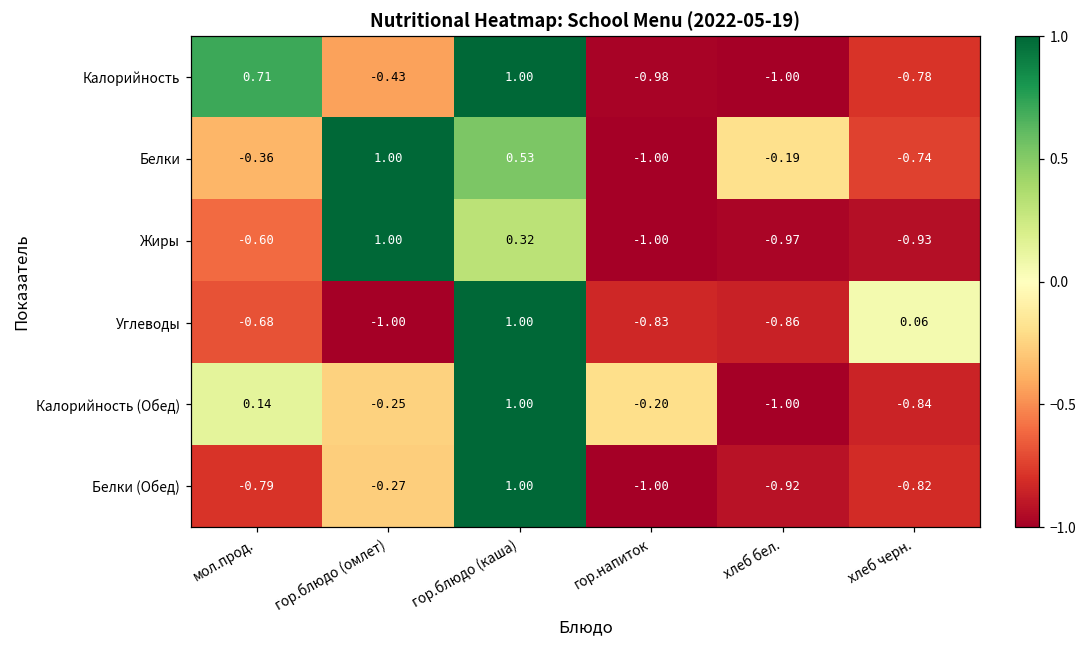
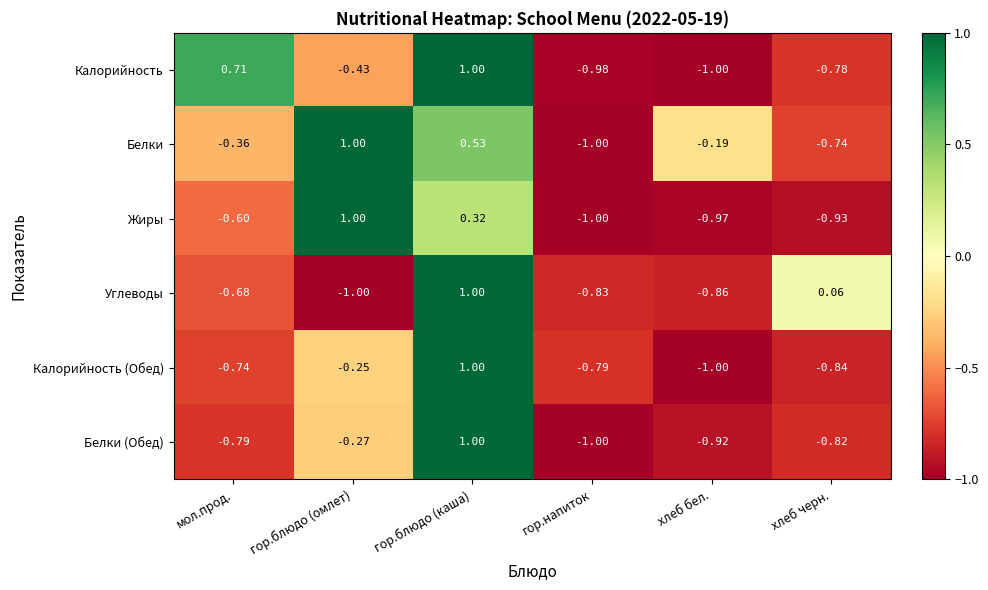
  {
    "Калорийность": {
      "мол.прод.": 0.71,
      "гор.блюдо (омлет)": -0.43,
      "гор.блюдо (каша)": 1.00,
      "гор.напиток": -0.98,
      "хлеб бел.": -1.00,
      "хлеб черн.": -0.78
    },
    "Белки": {
      "мол.прод.": -0.36,
      "гор.блюдо (омлет)": 1.00,
      "гор.блюдо (каша)": 0.53,
      "гор.напиток": -1.00,
      "хлеб бел.": -0.19,
      "хлеб черн.": -0.74
    },
    "Жиры": {
      "мол.прод.": -0.60,
      "гор.блюдо (омлет)": 1.00,
      "гор.блюдо (каша)": 0.32,
      "гор.напиток": -1.00,
      "хлеб бел.": -0.97,
      "хлеб черн.": -0.93
    },
    "Углеводы": {
      "мол.прод.": -0.68,
      "гор.блюдо (омлет)": -1.00,
      "гор.блюдо (каша)": 1.00,
      "гор.напиток": -0.83,
      "хлеб бел.": -0.86,
      "хлеб черн.": 0.06
    },
    "Калорийность (Обед)": {
-     "мол.прод.": 0.14,
+     "мол.прод.": -0.74,
      "гор.блюдо (омлет)": -0.25,
      "гор.блюдо (каша)": 1.00,
-     "гор.напиток": -0.20,
+     "гор.напиток": -0.79,
      "хлеб бел.": -1.00,
      "хлеб черн.": -0.84
    },
    "Белки (Обед)": {
      "мол.прод.": -0.79,
      "гор.блюдо (омлет)": -0.27,
      "гор.блюдо (каша)": 1.00,
      "гор.напиток": -1.00,
      "хлеб бел.": -0.92,
      "хлеб черн.": -0.82
    }
  }
